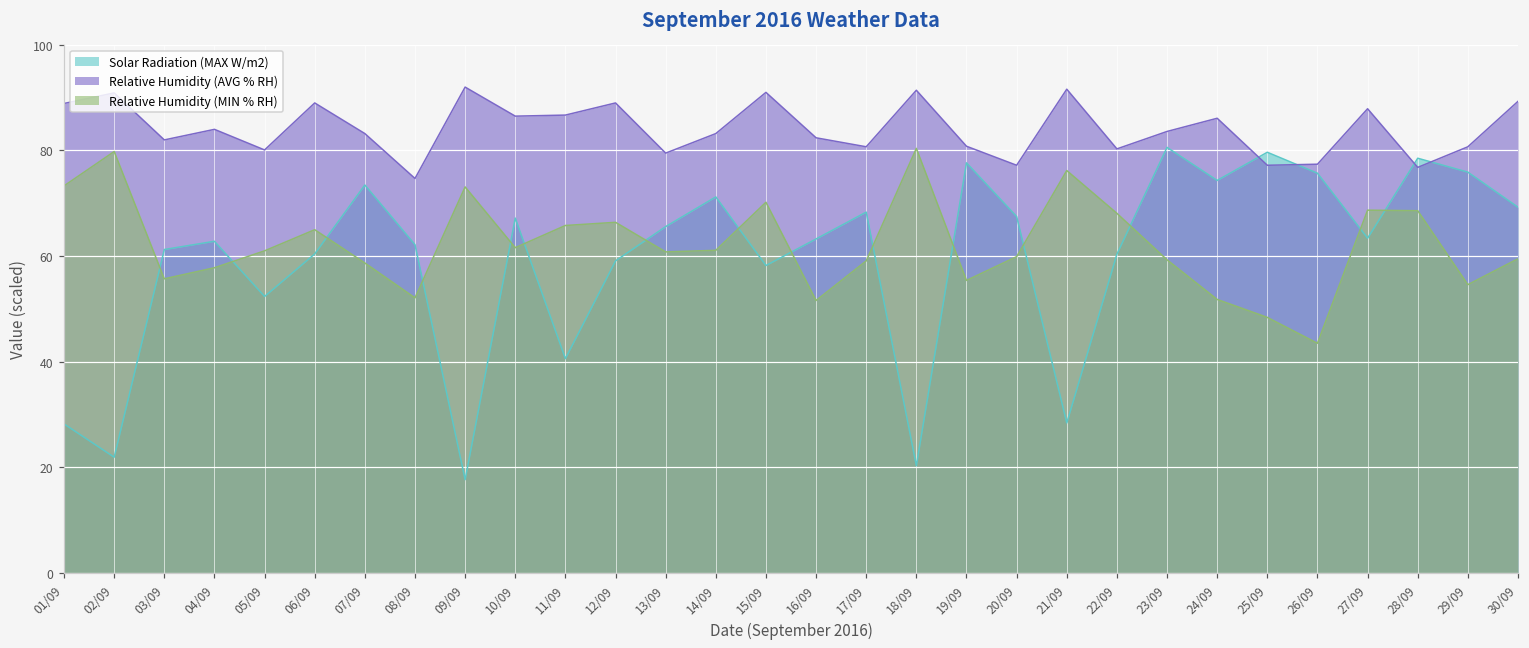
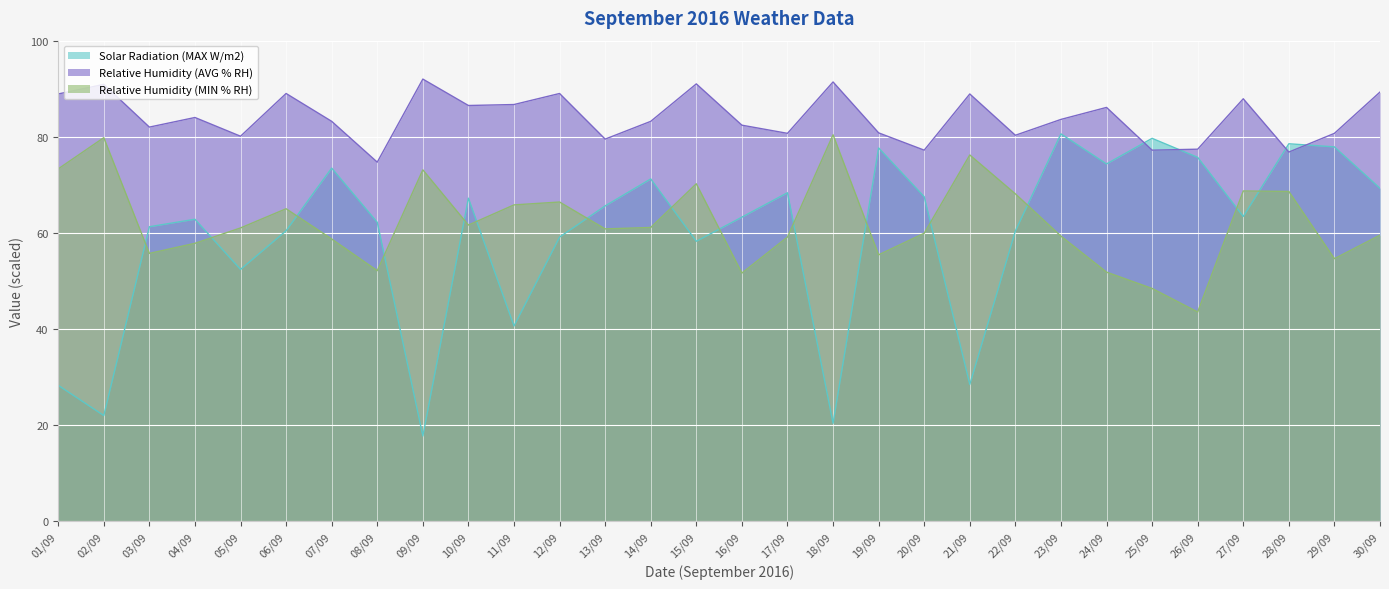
  {
    "Solar Radiation (MAX W/m2)": {
      "01/09": 28,
      "02/09": 22,
      "03/09": 61,
      "04/09": 63,
      "05/09": 52,
      "06/09": 60,
      "07/09": 73,
      "08/09": 62,
      "09/09": 18,
      "10/09": 67,
      "11/09": 41,
      "12/09": 59,
      "13/09": 66,
      "14/09": 71,
      "15/09": 58,
      "16/09": 63,
      "17/09": 68,
      "18/09": 20,
      "19/09": 78,
      "20/09": 68,
      "21/09": 28,
      "22/09": 60,
      "23/09": 81,
      "24/09": 74,
      "25/09": 80,
      "26/09": 76,
      "27/09": 63,
      "28/09": 79,
-     "29/09": 76,
+     "29/09": 78,
      "30/09": 69
    },
    "Relative Humidity (AVG % RH)": {
      "01/09": 89,
      "03/09": 82,
      "04/09": 84,
      "05/09": 80,
      "06/09": 89,
      "07/09": 83,
      "08/09": 75,
      "09/09": 92,
      "10/09": 87,
      "11/09": 87,
      "12/09": 89,
      "13/09": 80,
      "14/09": 83,
      "15/09": 91,
      "16/09": 82,
      "17/09": 81,
      "18/09": 91,
      "19/09": 81,
      "20/09": 77,
-     "21/09": 92,
+     "21/09": 89,
      "22/09": 80,
      "23/09": 84,
      "24/09": 86,
      "25/09": 77,
      "26/09": 77,
      "27/09": 88,
      "28/09": 77,
      "29/09": 81,
      "30/09": 89
    },
    "Relative Humidity (MIN % RH)": {
      "01/09": 73,
      "02/09": 80,
      "03/09": 56,
      "04/09": 58,
      "05/09": 61,
      "06/09": 65,
      "07/09": 59,
      "08/09": 52,
      "09/09": 73,
      "10/09": 62,
      "11/09": 66,
      "12/09": 66,
      "13/09": 61,
      "14/09": 61,
      "15/09": 70,
      "16/09": 52,
      "17/09": 59,
      "18/09": 80,
      "19/09": 55,
      "20/09": 60,
      "21/09": 76,
      "22/09": 68,
      "23/09": 59,
      "24/09": 52,
      "25/09": 48,
      "26/09": 44,
      "27/09": 69,
      "28/09": 69,
      "29/09": 55,
      "30/09": 60
    }
  }
